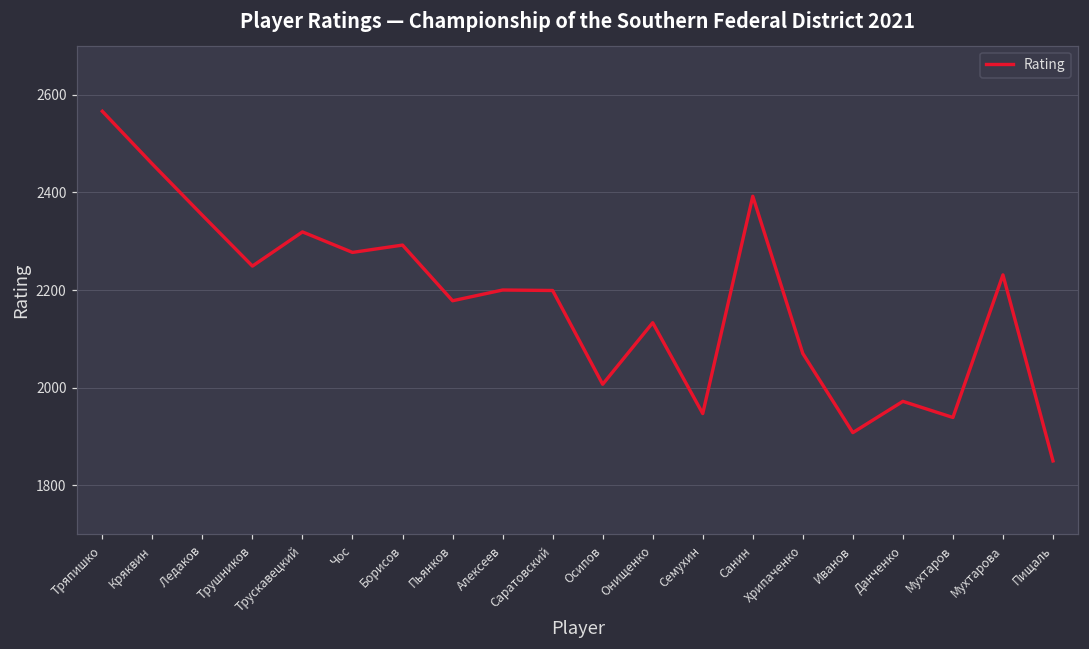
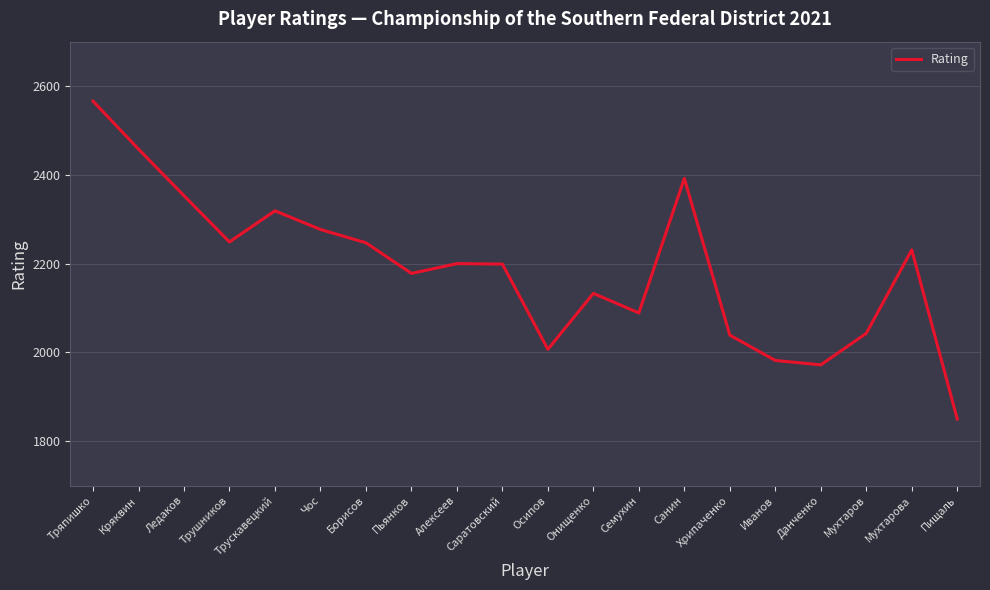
  {
    "Тряпишко": 2570,
    "Кряквин": 2460,
    "Ледаков": 2350,
    "Трушников": 2250,
    "Трускавецкий": 2320,
    "Чос": 2280,
-   "Борисов": 2290,
+   "Борисов": 2250,
    "Пьянков": 2180,
    "Алексеев": 2200,
    "Саратовский": 2200,
    "Осипов": 2010,
    "Онищенко": 2130,
-   "Семухин": 1950,
+   "Семухин": 2090,
    "Санин": 2390,
-   "Хрипаченко": 2070,
-   "Иванов": 1910,
+   "Хрипаченко": 2040,
+   "Иванов": 1980,
    "Данченко": 1970,
-   "Мухтаров": 1940,
+   "Мухтаров": 2040,
    "Мухтарова": 2230,
    "Пищаль": 1850
  }
